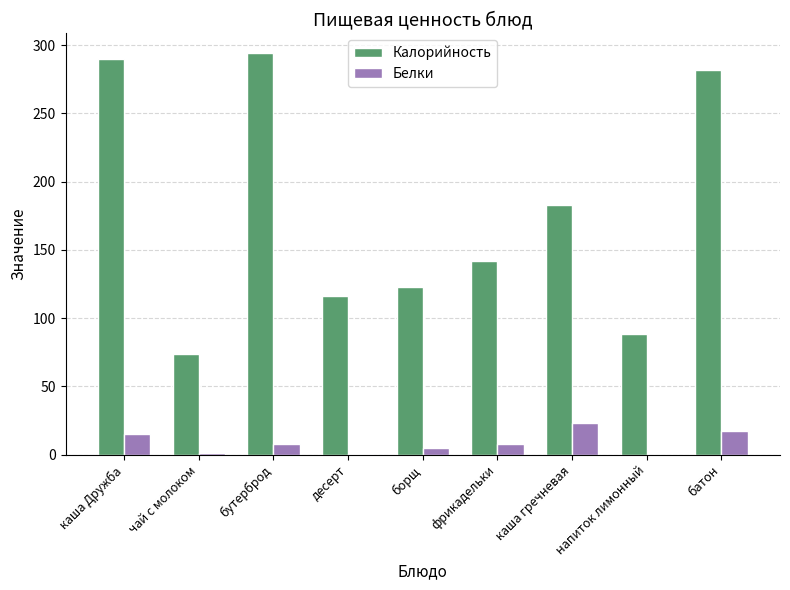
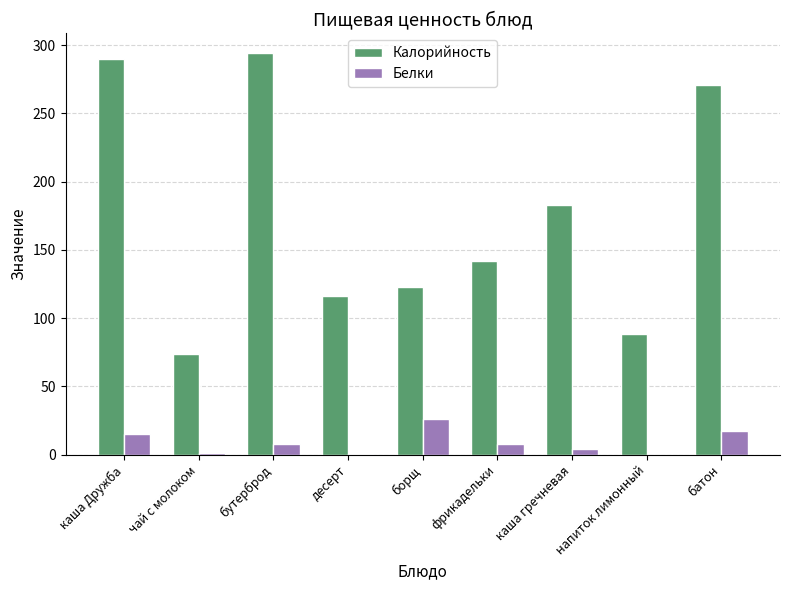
  {
    "Калорийность": {
      "каша Дружба": 290,
      "чай с молоком": 73,
      "бутерброд": 294,
      "десерт": 116,
      "борщ": 123,
      "фрикадельки": 142,
      "каша гречневая": 183,
      "напиток лимонный": 88,
-     "батон": 282
+     "батон": 271
    },
    "Белки": {
      "каша Дружба": 15,
      "бутерброд": 8,
-     "борщ": 5,
+     "борщ": 26,
      "фрикадельки": 8,
-     "каша гречневая": 23,
+     "каша гречневая": 4,
      "напиток лимонный": 0,
      "батон": 17
    }
  }
